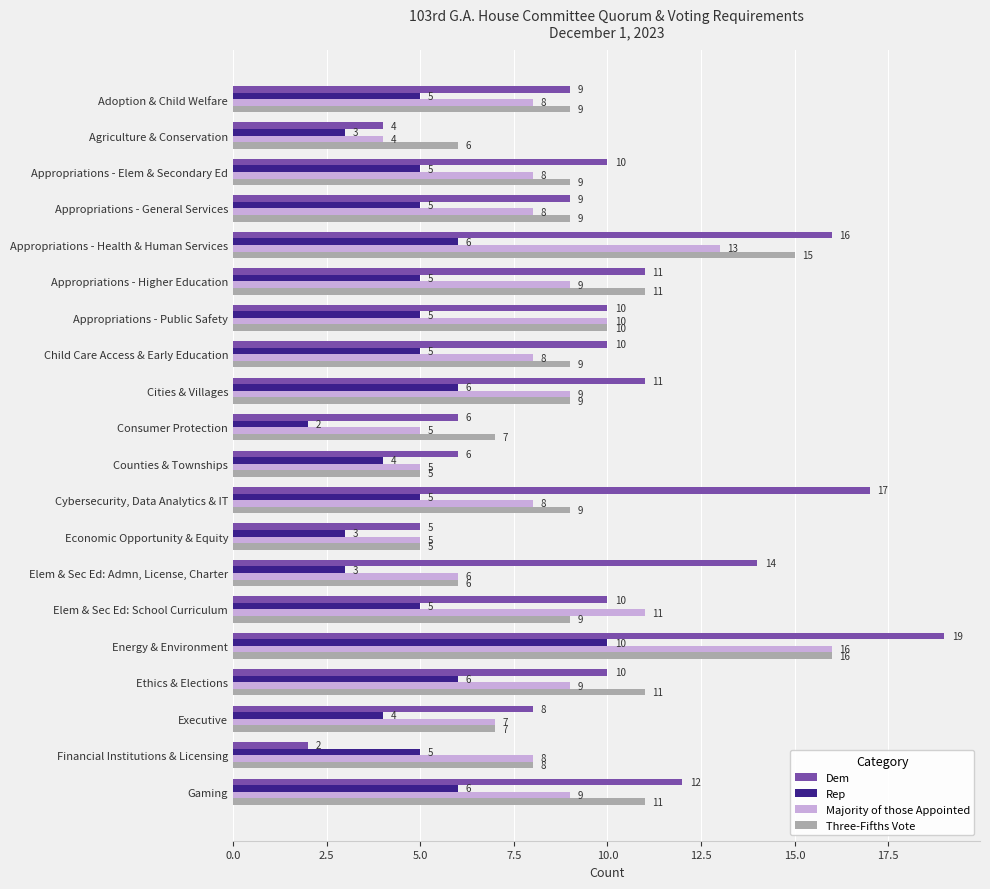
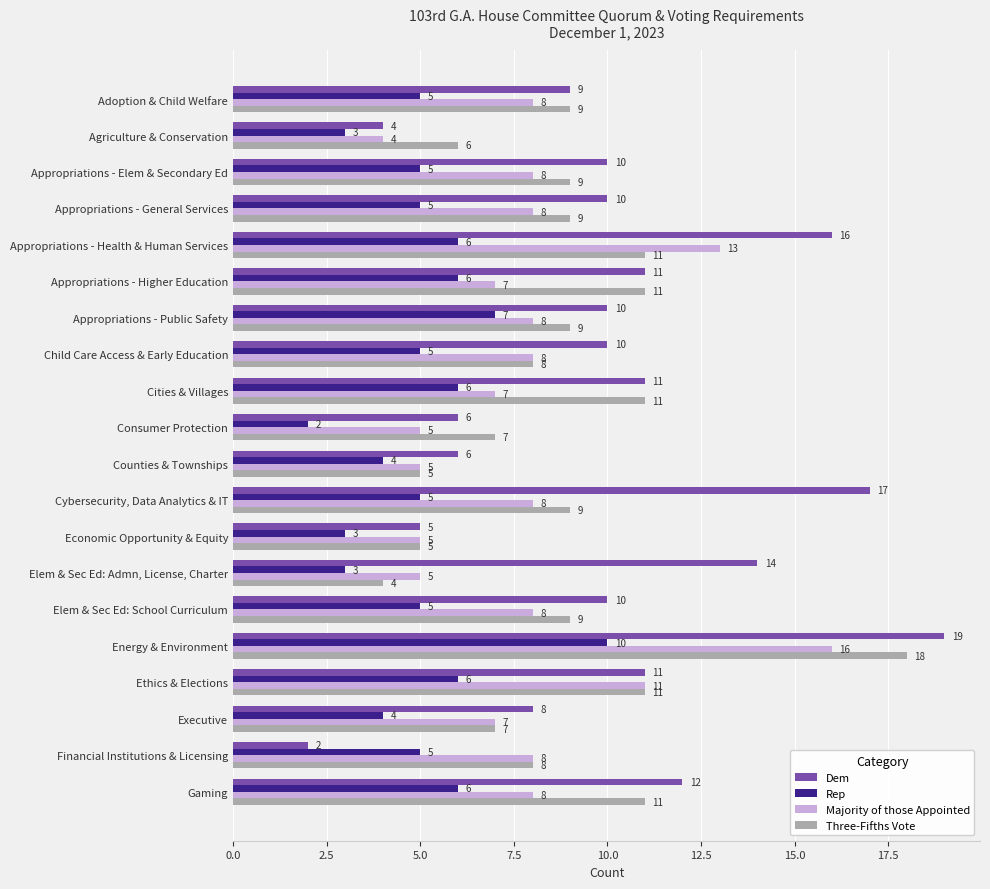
  {
    "Dem": {
      "Adoption & Child Welfare": 9,
      "Agriculture & Conservation": 4,
      "Appropriations - Elem & Secondary Ed": 10,
-     "Appropriations - General Services": 9,
+     "Appropriations - General Services": 10,
      "Appropriations - Health & Human Services": 16,
      "Appropriations - Higher Education": 11,
      "Appropriations - Public Safety": 10,
      "Child Care Access & Early Education": 10,
      "Cities & Villages": 11,
      "Consumer Protection": 6,
      "Counties & Townships": 6,
      "Cybersecurity, Data Analytics & IT": 17,
      "Economic Opportunity & Equity": 5,
      "Elem & Sec Ed: Admn, License, Charter": 14,
      "Elem & Sec Ed: School Curriculum": 10,
      "Energy & Environment": 19,
-     "Ethics & Elections": 10,
+     "Ethics & Elections": 11,
      "Executive": 8,
      "Financial Institutions & Licensing": 2,
      "Gaming": 12
    },
    "Rep": {
      "Adoption & Child Welfare": 5,
      "Agriculture & Conservation": 3,
      "Appropriations - Elem & Secondary Ed": 5,
      "Appropriations - General Services": 5,
      "Appropriations - Health & Human Services": 6,
-     "Appropriations - Higher Education": 5,
-     "Appropriations - Public Safety": 5,
+     "Appropriations - Higher Education": 6,
+     "Appropriations - Public Safety": 7,
      "Child Care Access & Early Education": 5,
      "Cities & Villages": 6,
      "Consumer Protection": 2,
      "Counties & Townships": 4,
      "Cybersecurity, Data Analytics & IT": 5,
      "Economic Opportunity & Equity": 3,
      "Elem & Sec Ed: Admn, License, Charter": 3,
      "Elem & Sec Ed: School Curriculum": 5,
      "Energy & Environment": 10,
      "Ethics & Elections": 6,
      "Executive": 4,
      "Financial Institutions & Licensing": 5,
      "Gaming": 6
    },
    "Majority of those Appointed": {
      "Adoption & Child Welfare": 8,
      "Agriculture & Conservation": 4,
      "Appropriations - Elem & Secondary Ed": 8,
      "Appropriations - General Services": 8,
      "Appropriations - Health & Human Services": 13,
-     "Appropriations - Higher Education": 9,
-     "Appropriations - Public Safety": 10,
-     "Cities & Villages": 9,
+     "Appropriations - Higher Education": 7,
+     "Appropriations - Public Safety": 8,
+     "Cities & Villages": 7,
      "Consumer Protection": 5,
      "Cybersecurity, Data Analytics & IT": 8,
-     "Elem & Sec Ed: Admn, License, Charter": 6,
-     "Elem & Sec Ed: School Curriculum": 11,
+     "Elem & Sec Ed: Admn, License, Charter": 5,
+     "Elem & Sec Ed: School Curriculum": 8,
      "Energy & Environment": 16,
-     "Ethics & Elections": 9,
-     "Gaming": 9
+     "Ethics & Elections": 11,
+     "Gaming": 8
    },
    "Three-Fifths Vote": {
      "Adoption & Child Welfare": 9,
      "Agriculture & Conservation": 6,
      "Appropriations - Elem & Secondary Ed": 9,
      "Appropriations - General Services": 9,
-     "Appropriations - Health & Human Services": 15,
+     "Appropriations - Health & Human Services": 11,
      "Appropriations - Higher Education": 11,
-     "Appropriations - Public Safety": 10,
-     "Child Care Access & Early Education": 9,
-     "Cities & Villages": 9,
+     "Appropriations - Public Safety": 9,
+     "Child Care Access & Early Education": 8,
+     "Cities & Villages": 11,
      "Consumer Protection": 7,
      "Cybersecurity, Data Analytics & IT": 9,
-     "Elem & Sec Ed: Admn, License, Charter": 6,
+     "Elem & Sec Ed: Admn, License, Charter": 4,
      "Elem & Sec Ed: School Curriculum": 9,
-     "Energy & Environment": 16,
+     "Energy & Environment": 18,
      "Gaming": 11
    }
  }
